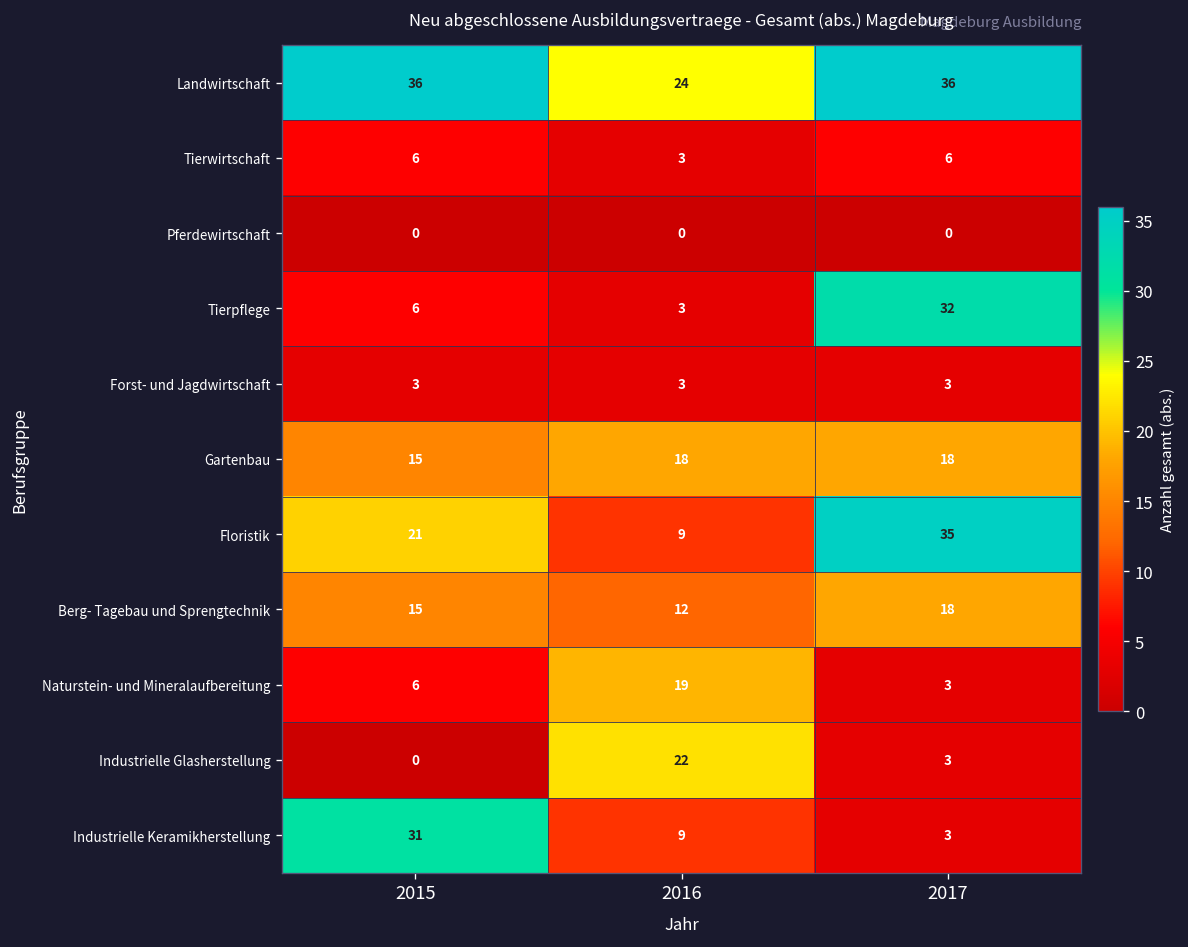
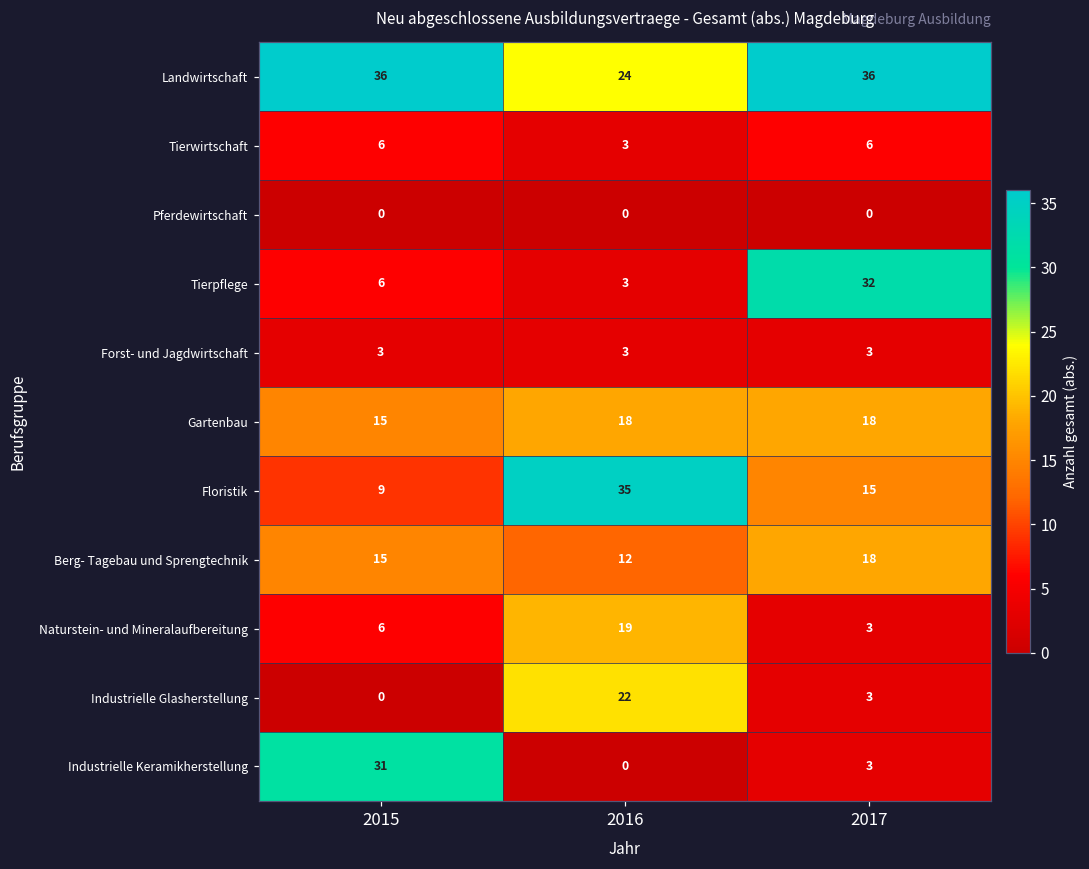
  {
    "Landwirtschaft": {
      "2015": 36,
      "2016": 24,
      "2017": 36
    },
    "Tierwirtschaft": {
      "2015": 6,
      "2016": 3,
      "2017": 6
    },
    "Pferdewirtschaft": {
      "2015": 0,
      "2016": 0,
      "2017": 0
    },
    "Tierpflege": {
      "2015": 6,
      "2016": 3,
      "2017": 32
    },
    "Forst- und Jagdwirtschaft": {
      "2015": 3,
      "2016": 3,
      "2017": 3
    },
    "Gartenbau": {
      "2015": 15,
      "2016": 18,
      "2017": 18
    },
    "Floristik": {
-     "2015": 21,
-     "2016": 9,
-     "2017": 35
+     "2015": 9,
+     "2016": 35,
+     "2017": 15
    },
    "Berg- Tagebau und Sprengtechnik": {
      "2015": 15,
      "2016": 12,
      "2017": 18
    },
    "Naturstein- und Mineralaufbereitung": {
      "2015": 6,
      "2016": 19,
      "2017": 3
    },
    "Industrielle Glasherstellung": {
      "2015": 0,
      "2016": 22,
      "2017": 3
    },
    "Industrielle Keramikherstellung": {
      "2015": 31,
-     "2016": 9,
+     "2016": 0,
      "2017": 3
    }
  }
